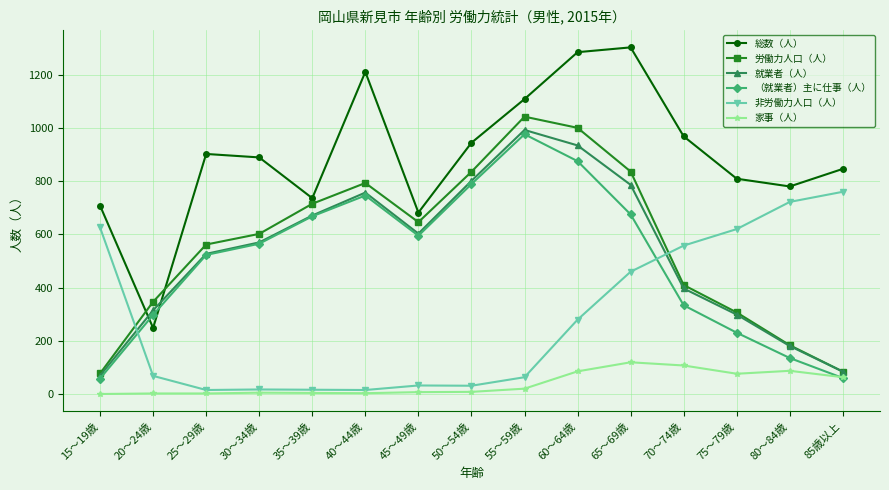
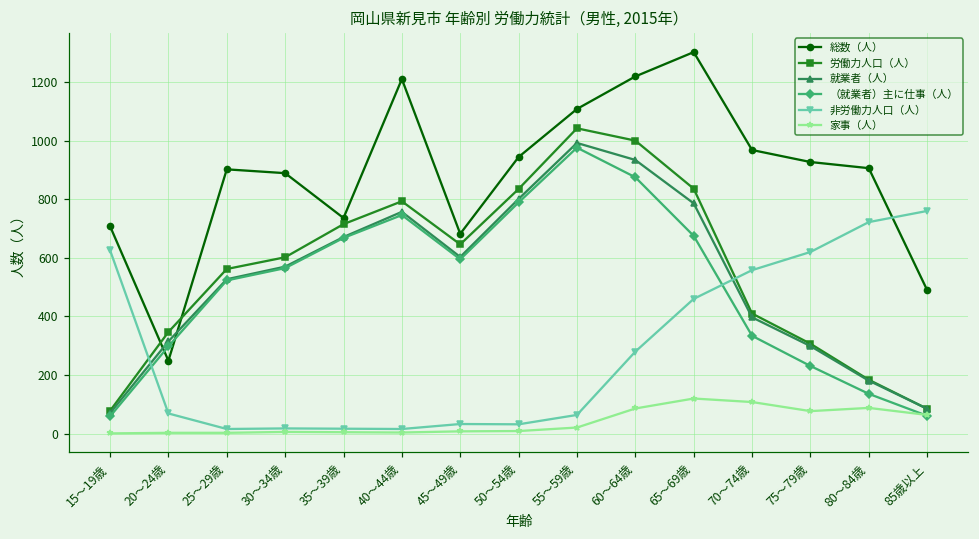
  {
    "総数（人）": {
      "15～19歳": 710,
      "20～24歳": 250,
      "25～29歳": 900,
      "30～34歳": 890,
      "35～39歳": 740,
      "40～44歳": 1210,
      "45～49歳": 680,
      "50～54歳": 940,
      "55～59歳": 1110,
-     "60～64歳": 1280,
+     "60～64歳": 1220,
      "65～69歳": 1300,
      "70～74歳": 970,
-     "75～79歳": 810,
-     "80～84歳": 780,
-     "85歳以上": 850
+     "75～79歳": 930,
+     "80～84歳": 910,
+     "85歳以上": 490
    }
  }
